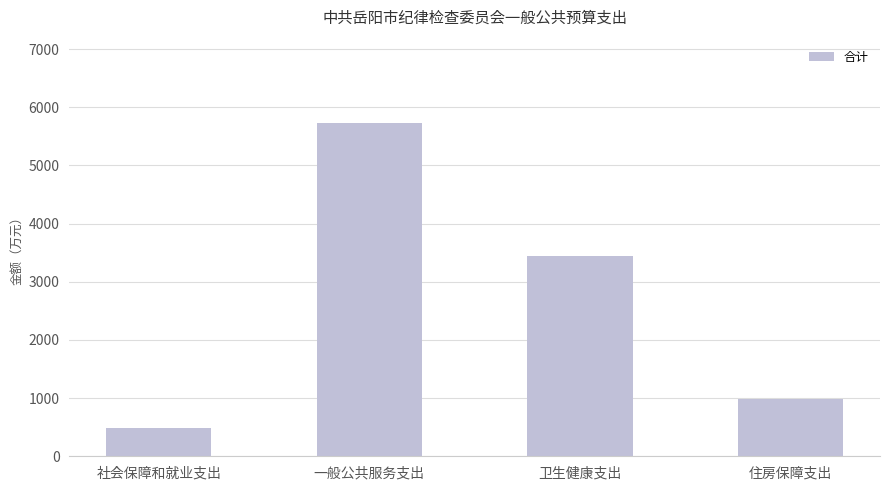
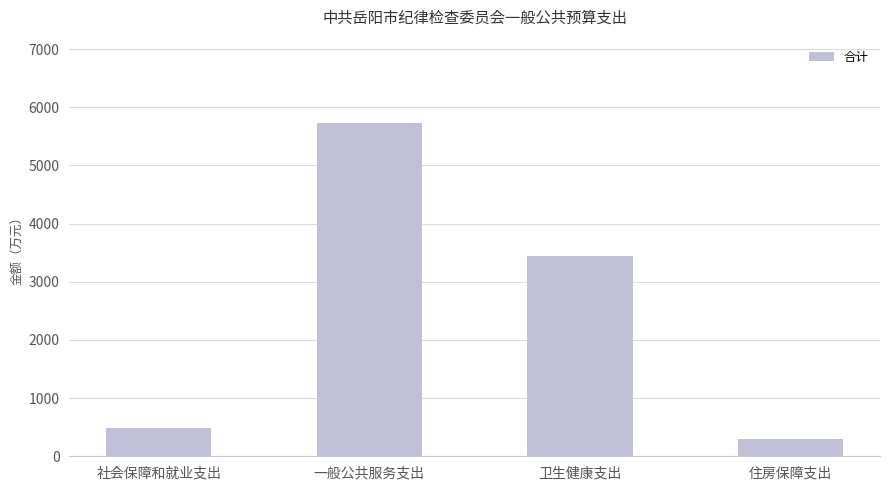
  {
    "社会保障和就业支出": 500,
    "一般公共服务支出": 5700,
    "卫生健康支出": 3400,
-   "住房保障支出": 1000
+   "住房保障支出": 300
  }
